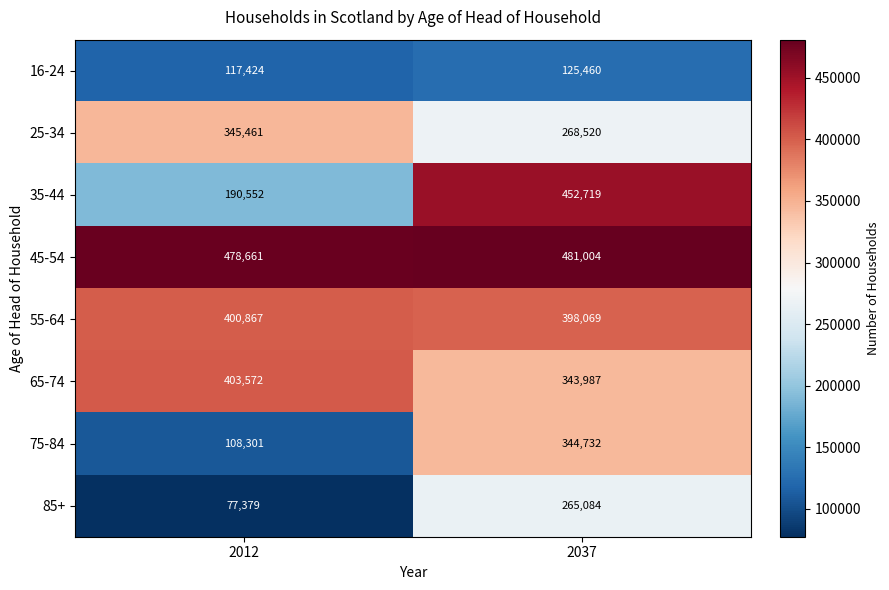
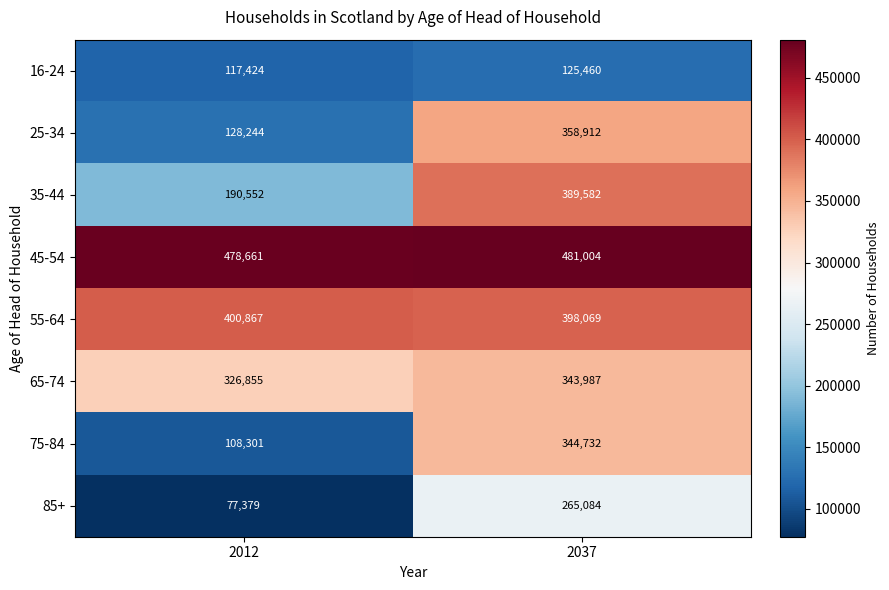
  {
    "16-24": {
      "2012": "117,424",
      "2037": "125,460"
    },
    "25-34": {
-     "2012": "345,461",
-     "2037": "268,520"
+     "2012": "128,244",
+     "2037": "358,912"
    },
    "35-44": {
      "2012": "190,552",
-     "2037": "452,719"
+     "2037": "389,582"
    },
    "45-54": {
      "2012": "478,661",
      "2037": "481,004"
    },
    "55-64": {
      "2012": "400,867",
      "2037": "398,069"
    },
    "65-74": {
-     "2012": "403,572",
+     "2012": "326,855",
      "2037": "343,987"
    },
    "75-84": {
      "2012": "108,301",
      "2037": "344,732"
    },
    "85+": {
      "2012": "77,379",
      "2037": "265,084"
    }
  }
